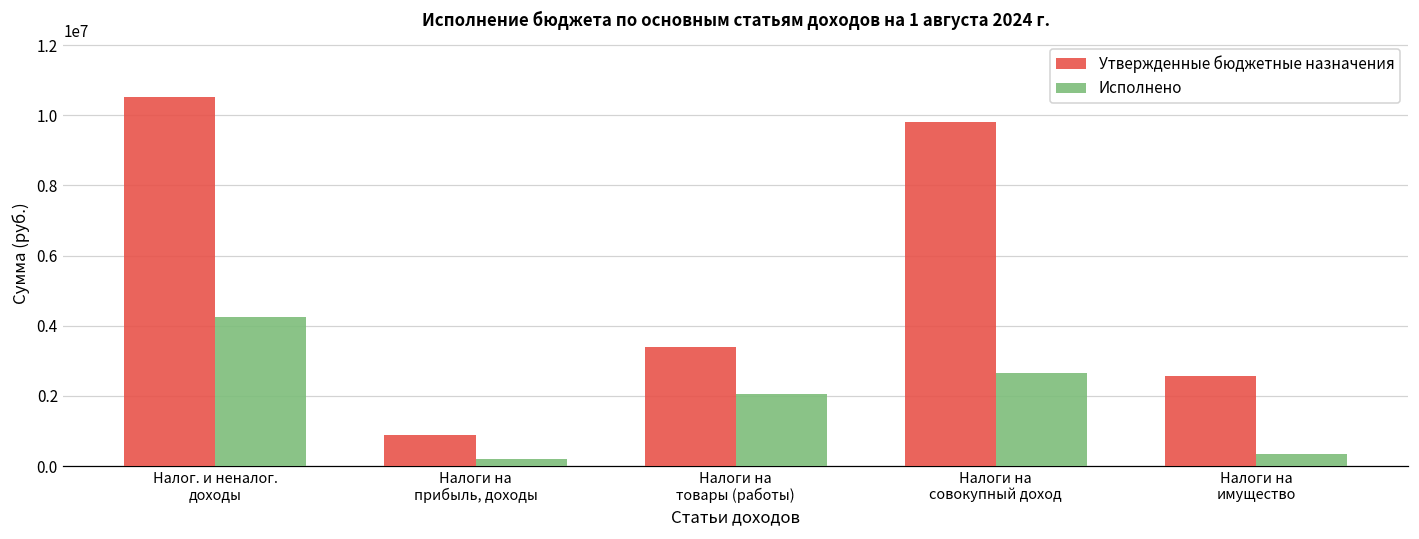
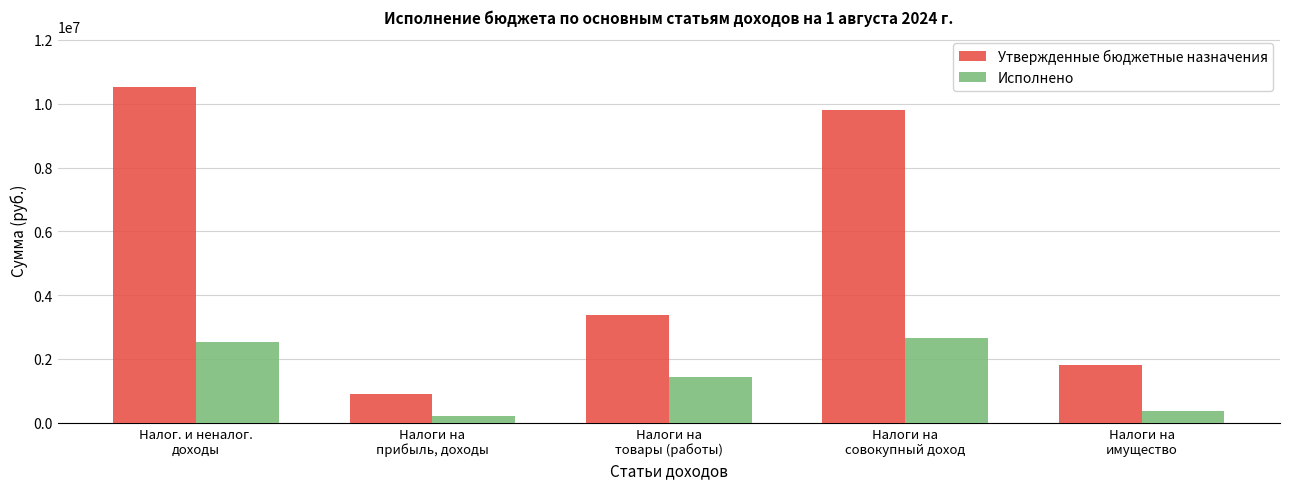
  {
    "Утвержденные бюджетные назначения": {
      "Налог. и неналог. доходы": 10500000,
      "Налоги на прибыль, доходы": 900000,
      "Налоги на товары (работы)": 3400000,
      "Налоги на совокупный доход": 9800000,
-     "Налоги на имущество": 2600000
+     "Налоги на имущество": 1800000
    },
    "Исполнено": {
-     "Налог. и неналог. доходы": 4200000,
+     "Налог. и неналог. доходы": 2500000,
      "Налоги на прибыль, доходы": 200000,
-     "Налоги на товары (работы)": 2100000,
+     "Налоги на товары (работы)": 1400000,
      "Налоги на совокупный доход": 2600000,
      "Налоги на имущество": 400000
    }
  }
